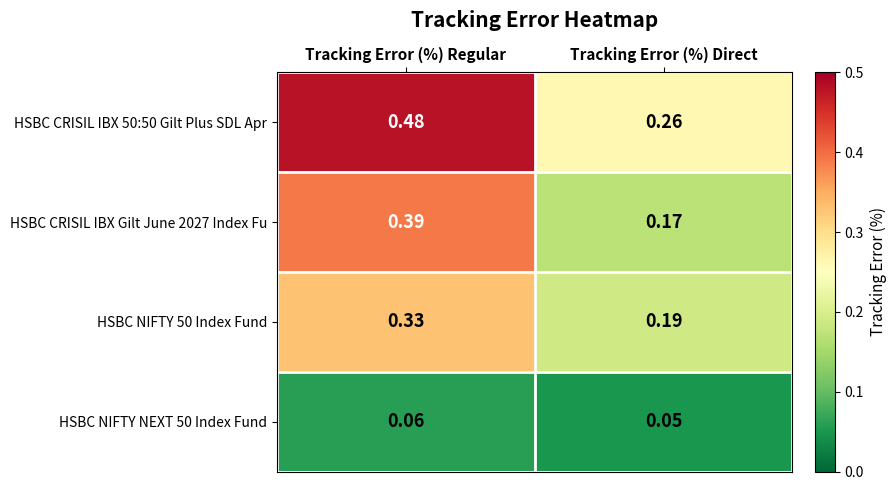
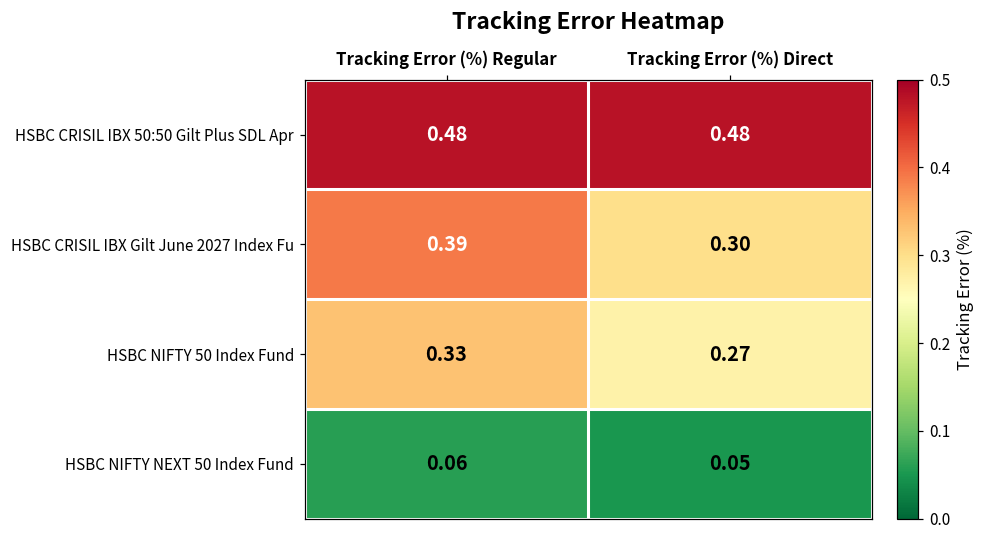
  {
    "HSBC CRISIL IBX 50:50 Gilt Plus SDL Apr": {
      "Tracking Error (%) Regular": 0.48,
-     "Tracking Error (%) Direct": 0.26
+     "Tracking Error (%) Direct": 0.48
    },
    "HSBC CRISIL IBX Gilt June 2027 Index Fu": {
      "Tracking Error (%) Regular": 0.39,
-     "Tracking Error (%) Direct": 0.17
+     "Tracking Error (%) Direct": 0.30
    },
    "HSBC NIFTY 50 Index Fund": {
      "Tracking Error (%) Regular": 0.33,
-     "Tracking Error (%) Direct": 0.19
+     "Tracking Error (%) Direct": 0.27
    },
    "HSBC NIFTY NEXT 50 Index Fund": {
      "Tracking Error (%) Regular": 0.06,
      "Tracking Error (%) Direct": 0.05
    }
  }
